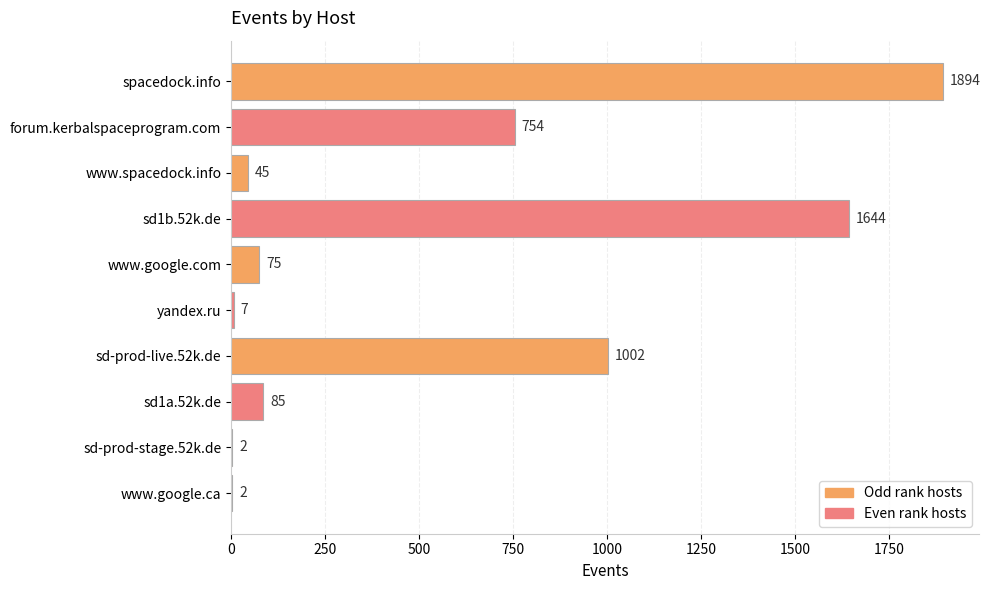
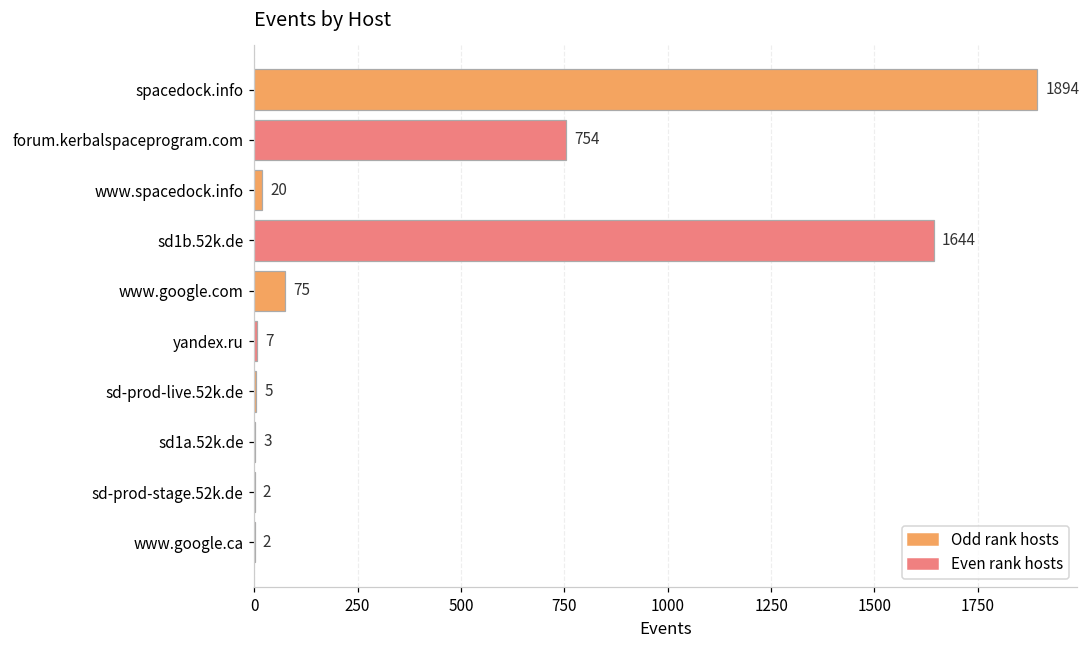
  {
    "spacedock.info": 1894,
    "forum.kerbalspaceprogram.com": 754,
-   "www.spacedock.info": 45,
+   "www.spacedock.info": 20,
    "sd1b.52k.de": 1644,
    "www.google.com": 75,
    "yandex.ru": 7,
-   "sd-prod-live.52k.de": 1002,
-   "sd1a.52k.de": 85,
+   "sd-prod-live.52k.de": 5,
+   "sd1a.52k.de": 3,
    "sd-prod-stage.52k.de": 2,
    "www.google.ca": 2
  }
